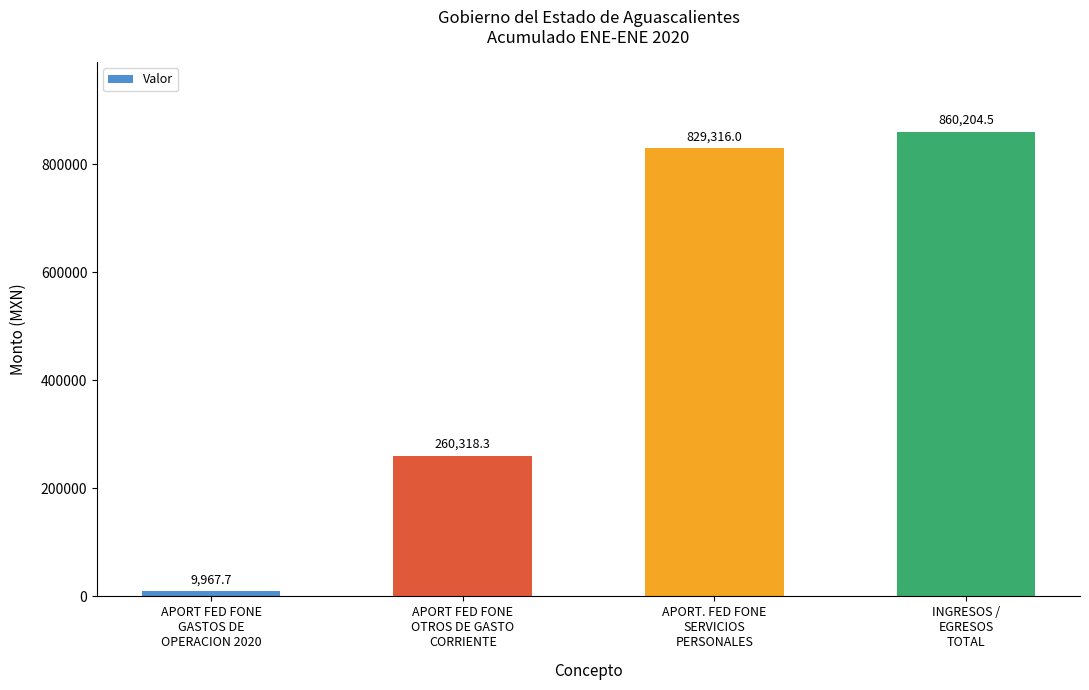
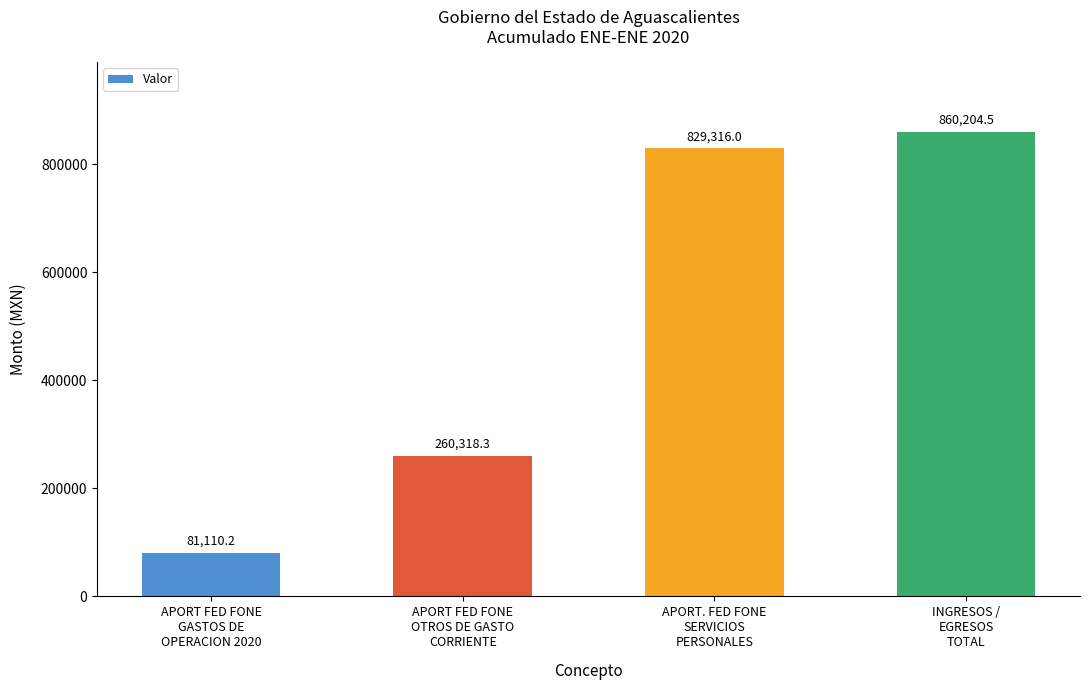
  {
-   "APORT FED FONE GASTOS DE OPERACION 2020": "9,967.7",
+   "APORT FED FONE GASTOS DE OPERACION 2020": "81,110.2",
    "APORT FED FONE OTROS DE GASTO CORRIENTE": "260,318.3",
    "APORT. FED FONE SERVICIOS PERSONALES": "829,316.0",
    "INGRESOS / EGRESOS TOTAL": "860,204.5"
  }
